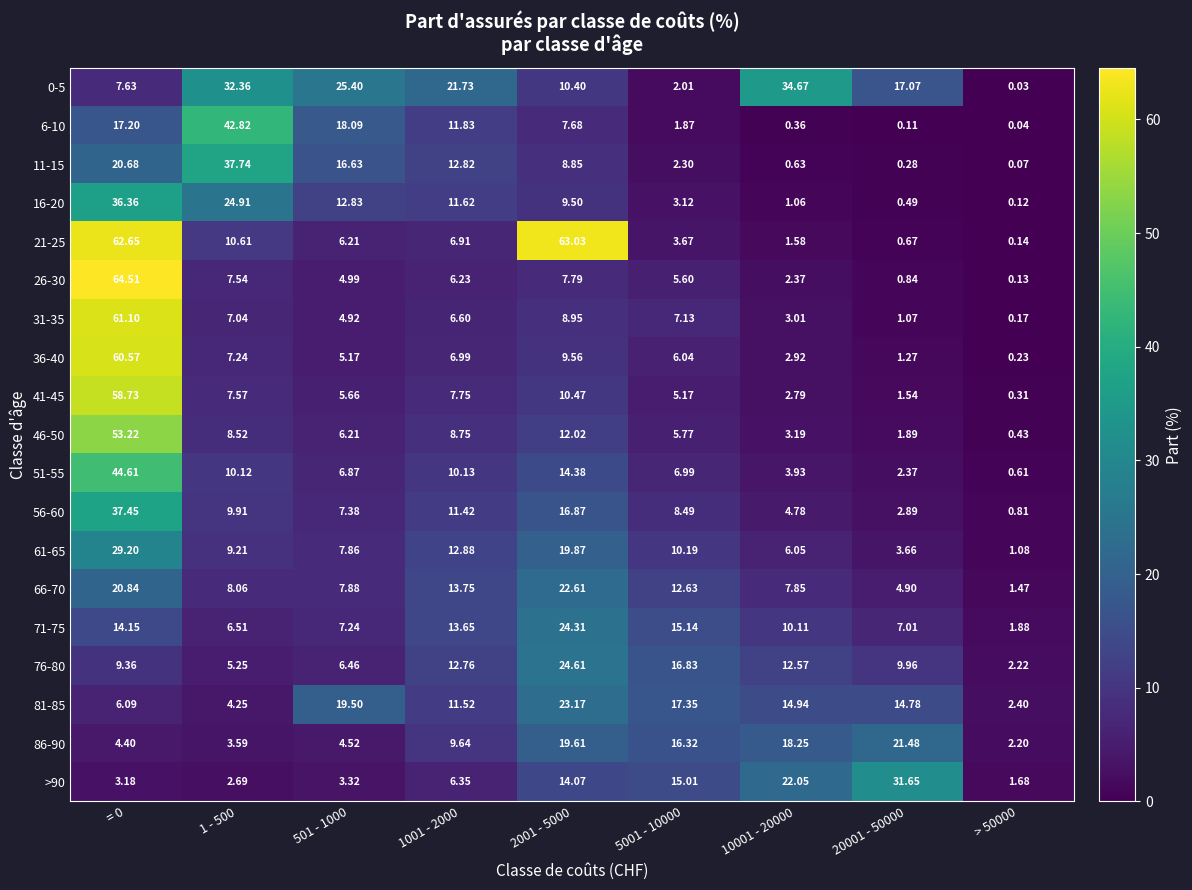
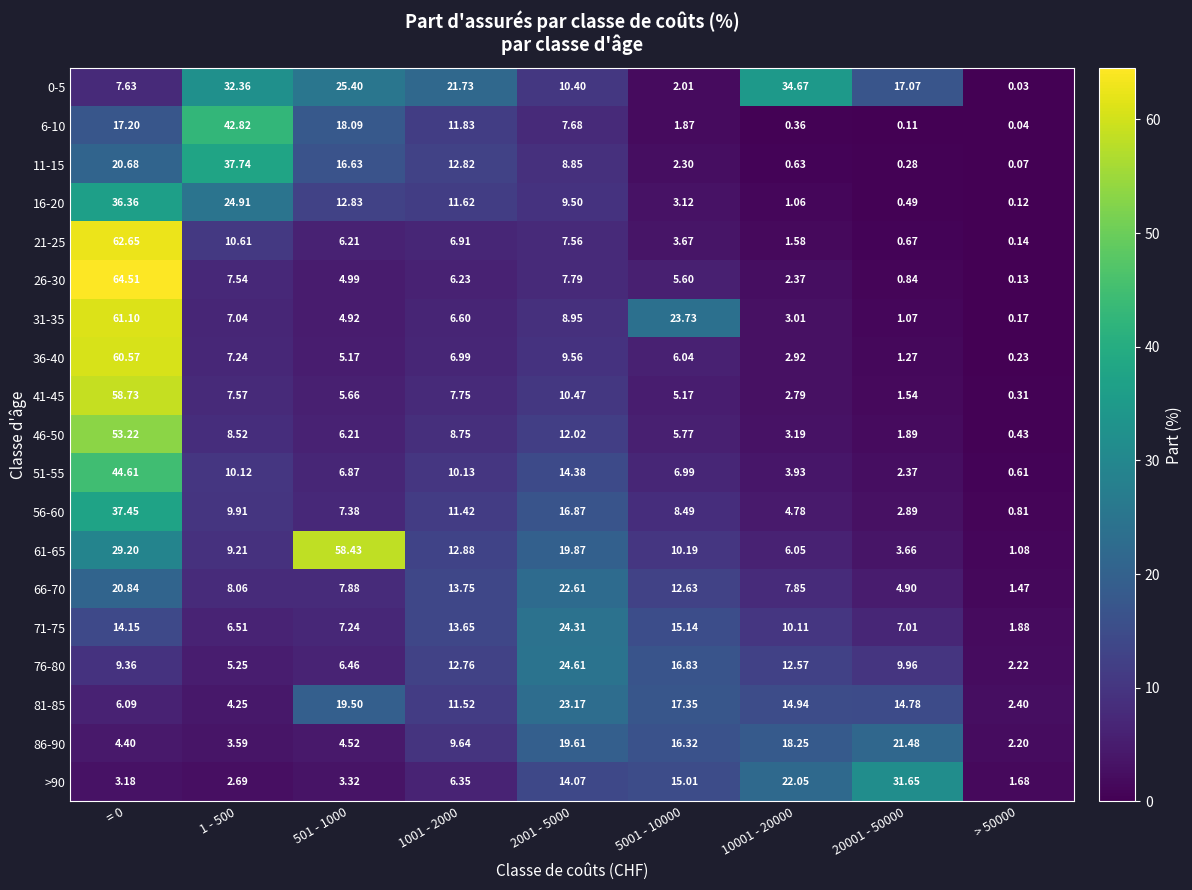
  {
    "0-5": {
      "= 0": 7.63,
      "1 - 500": 32.36,
      "501 - 1000": 25.40,
      "1001 - 2000": 21.73,
      "2001 - 5000": 10.40,
      "5001 - 10000": 2.01,
      "10001 - 20000": 34.67,
      "20001 - 50000": 17.07,
      "> 50000": 0.03
    },
    "6-10": {
      "= 0": 17.20,
      "1 - 500": 42.82,
      "501 - 1000": 18.09,
      "1001 - 2000": 11.83,
      "2001 - 5000": 7.68,
      "5001 - 10000": 1.87,
      "10001 - 20000": 0.36,
      "20001 - 50000": 0.11,
      "> 50000": 0.04
    },
    "11-15": {
      "= 0": 20.68,
      "1 - 500": 37.74,
      "501 - 1000": 16.63,
      "1001 - 2000": 12.82,
      "2001 - 5000": 8.85,
      "5001 - 10000": 2.30,
      "10001 - 20000": 0.63,
      "20001 - 50000": 0.28,
      "> 50000": 0.07
    },
    "16-20": {
      "= 0": 36.36,
      "1 - 500": 24.91,
      "501 - 1000": 12.83,
      "1001 - 2000": 11.62,
      "2001 - 5000": 9.50,
      "5001 - 10000": 3.12,
      "10001 - 20000": 1.06,
      "20001 - 50000": 0.49,
      "> 50000": 0.12
    },
    "21-25": {
      "= 0": 62.65,
      "1 - 500": 10.61,
      "501 - 1000": 6.21,
      "1001 - 2000": 6.91,
-     "2001 - 5000": 63.03,
+     "2001 - 5000": 7.56,
      "5001 - 10000": 3.67,
      "10001 - 20000": 1.58,
      "20001 - 50000": 0.67,
      "> 50000": 0.14
    },
    "26-30": {
      "= 0": 64.51,
      "1 - 500": 7.54,
      "501 - 1000": 4.99,
      "1001 - 2000": 6.23,
      "2001 - 5000": 7.79,
      "5001 - 10000": 5.60,
      "10001 - 20000": 2.37,
      "20001 - 50000": 0.84,
      "> 50000": 0.13
    },
    "31-35": {
      "= 0": 61.10,
      "1 - 500": 7.04,
      "501 - 1000": 4.92,
      "1001 - 2000": 6.60,
      "2001 - 5000": 8.95,
-     "5001 - 10000": 7.13,
+     "5001 - 10000": 23.73,
      "10001 - 20000": 3.01,
      "20001 - 50000": 1.07,
      "> 50000": 0.17
    },
    "36-40": {
      "= 0": 60.57,
      "1 - 500": 7.24,
      "501 - 1000": 5.17,
      "1001 - 2000": 6.99,
      "2001 - 5000": 9.56,
      "5001 - 10000": 6.04,
      "10001 - 20000": 2.92,
      "20001 - 50000": 1.27,
      "> 50000": 0.23
    },
    "41-45": {
      "= 0": 58.73,
      "1 - 500": 7.57,
      "501 - 1000": 5.66,
      "1001 - 2000": 7.75,
      "2001 - 5000": 10.47,
      "5001 - 10000": 5.17,
      "10001 - 20000": 2.79,
      "20001 - 50000": 1.54,
      "> 50000": 0.31
    },
    "46-50": {
      "= 0": 53.22,
      "1 - 500": 8.52,
      "501 - 1000": 6.21,
      "1001 - 2000": 8.75,
      "2001 - 5000": 12.02,
      "5001 - 10000": 5.77,
      "10001 - 20000": 3.19,
      "20001 - 50000": 1.89,
      "> 50000": 0.43
    },
    "51-55": {
      "= 0": 44.61,
      "1 - 500": 10.12,
      "501 - 1000": 6.87,
      "1001 - 2000": 10.13,
      "2001 - 5000": 14.38,
      "5001 - 10000": 6.99,
      "10001 - 20000": 3.93,
      "20001 - 50000": 2.37,
      "> 50000": 0.61
    },
    "56-60": {
      "= 0": 37.45,
      "1 - 500": 9.91,
      "501 - 1000": 7.38,
      "1001 - 2000": 11.42,
      "2001 - 5000": 16.87,
      "5001 - 10000": 8.49,
      "10001 - 20000": 4.78,
      "20001 - 50000": 2.89,
      "> 50000": 0.81
    },
    "61-65": {
      "= 0": 29.20,
      "1 - 500": 9.21,
-     "501 - 1000": 7.86,
+     "501 - 1000": 58.43,
      "1001 - 2000": 12.88,
      "2001 - 5000": 19.87,
      "5001 - 10000": 10.19,
      "10001 - 20000": 6.05,
      "20001 - 50000": 3.66,
      "> 50000": 1.08
    },
    "66-70": {
      "= 0": 20.84,
      "1 - 500": 8.06,
      "501 - 1000": 7.88,
      "1001 - 2000": 13.75,
      "2001 - 5000": 22.61,
      "5001 - 10000": 12.63,
      "10001 - 20000": 7.85,
      "20001 - 50000": 4.90,
      "> 50000": 1.47
    },
    "71-75": {
      "= 0": 14.15,
      "1 - 500": 6.51,
      "501 - 1000": 7.24,
      "1001 - 2000": 13.65,
      "2001 - 5000": 24.31,
      "5001 - 10000": 15.14,
      "10001 - 20000": 10.11,
      "20001 - 50000": 7.01,
      "> 50000": 1.88
    },
    "76-80": {
      "= 0": 9.36,
      "1 - 500": 5.25,
      "501 - 1000": 6.46,
      "1001 - 2000": 12.76,
      "2001 - 5000": 24.61,
      "5001 - 10000": 16.83,
      "10001 - 20000": 12.57,
      "20001 - 50000": 9.96,
      "> 50000": 2.22
    },
    "81-85": {
      "= 0": 6.09,
      "1 - 500": 4.25,
      "501 - 1000": 19.50,
      "1001 - 2000": 11.52,
      "2001 - 5000": 23.17,
      "5001 - 10000": 17.35,
      "10001 - 20000": 14.94,
      "20001 - 50000": 14.78,
      "> 50000": 2.40
    },
    "86-90": {
      "= 0": 4.40,
      "1 - 500": 3.59,
      "501 - 1000": 4.52,
      "1001 - 2000": 9.64,
      "2001 - 5000": 19.61,
      "5001 - 10000": 16.32,
      "10001 - 20000": 18.25,
      "20001 - 50000": 21.48,
      "> 50000": 2.20
    },
    ">90": {
      "= 0": 3.18,
      "1 - 500": 2.69,
      "501 - 1000": 3.32,
      "1001 - 2000": 6.35,
      "2001 - 5000": 14.07,
      "5001 - 10000": 15.01,
      "10001 - 20000": 22.05,
      "20001 - 50000": 31.65,
      "> 50000": 1.68
    }
  }
